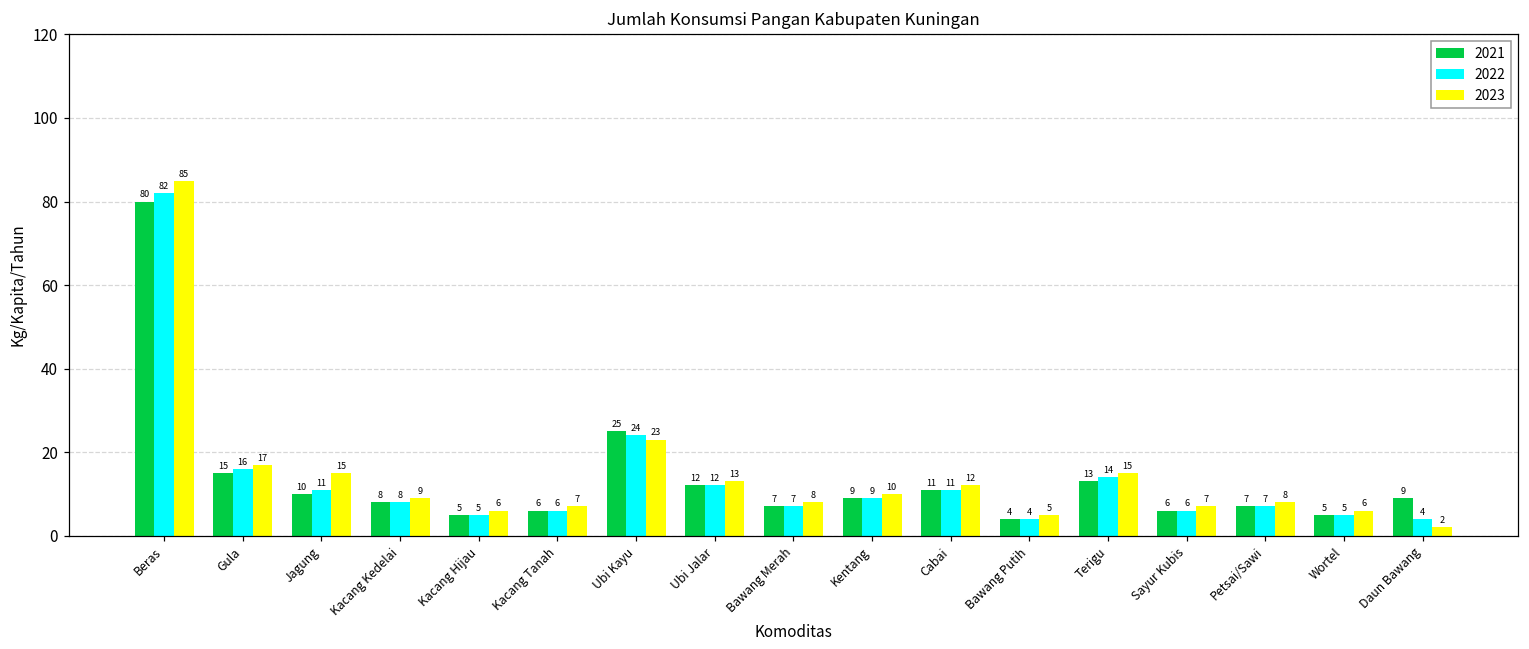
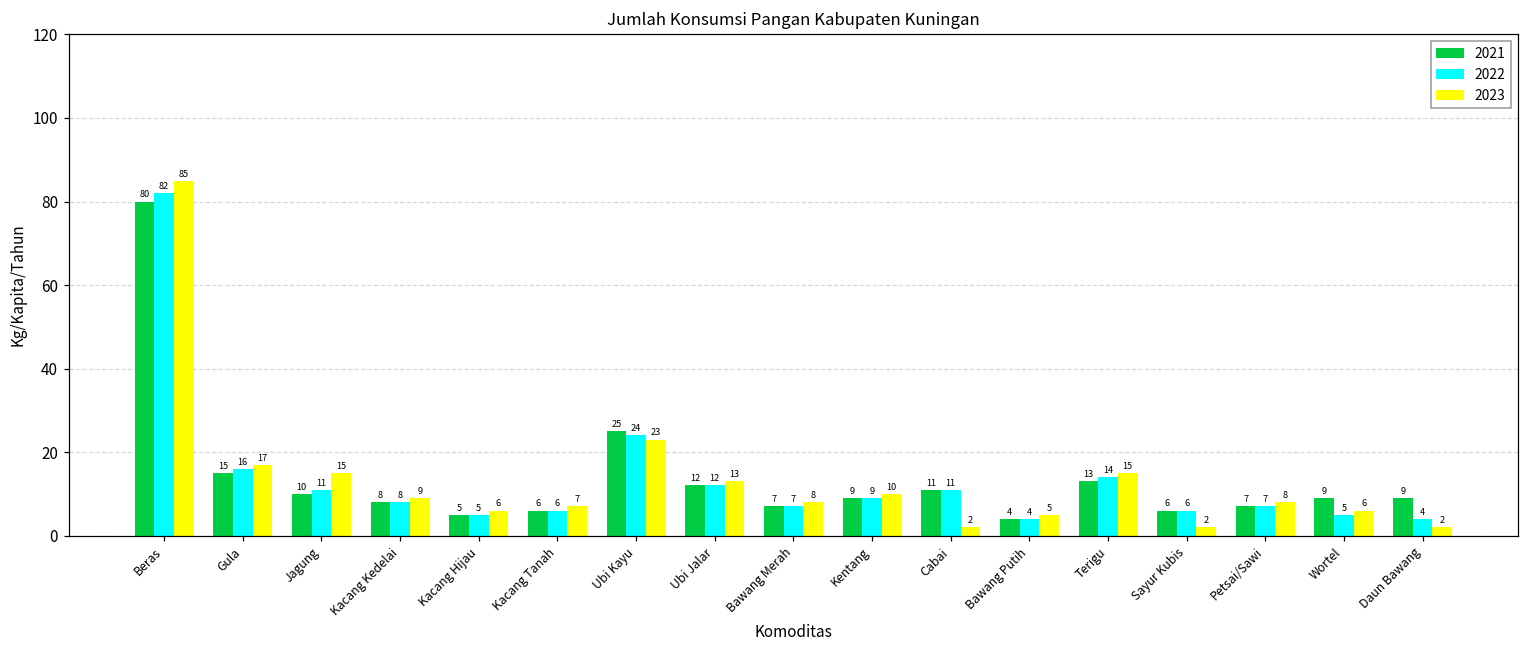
  {
    "2021": {
      "Beras": 80,
      "Gula": 15,
      "Jagung": 10,
      "Kacang Kedelai": 8,
      "Kacang Hijau": 5,
      "Kacang Tanah": 6,
      "Ubi Kayu": 25,
      "Ubi Jalar": 12,
      "Bawang Merah": 7,
      "Kentang": 9,
      "Cabai": 11,
      "Bawang Putih": 4,
      "Terigu": 13,
      "Sayur Kubis": 6,
      "Petsai/Sawi": 7,
-     "Wortel": 5,
+     "Wortel": 9,
      "Daun Bawang": 9
    },
    "2022": {
      "Beras": 82,
      "Gula": 16,
      "Jagung": 11,
      "Kacang Kedelai": 8,
      "Kacang Hijau": 5,
      "Kacang Tanah": 6,
      "Ubi Kayu": 24,
      "Ubi Jalar": 12,
      "Bawang Merah": 7,
      "Kentang": 9,
      "Cabai": 11,
      "Bawang Putih": 4,
      "Terigu": 14,
      "Sayur Kubis": 6,
      "Petsai/Sawi": 7,
      "Wortel": 5,
      "Daun Bawang": 4
    },
    "2023": {
      "Beras": 85,
      "Gula": 17,
      "Jagung": 15,
      "Kacang Kedelai": 9,
      "Kacang Hijau": 6,
      "Kacang Tanah": 7,
      "Ubi Kayu": 23,
      "Ubi Jalar": 13,
      "Bawang Merah": 8,
      "Kentang": 10,
-     "Cabai": 12,
+     "Cabai": 2,
      "Bawang Putih": 5,
      "Terigu": 15,
-     "Sayur Kubis": 7,
+     "Sayur Kubis": 2,
      "Petsai/Sawi": 8,
      "Wortel": 6,
      "Daun Bawang": 2
    }
  }
